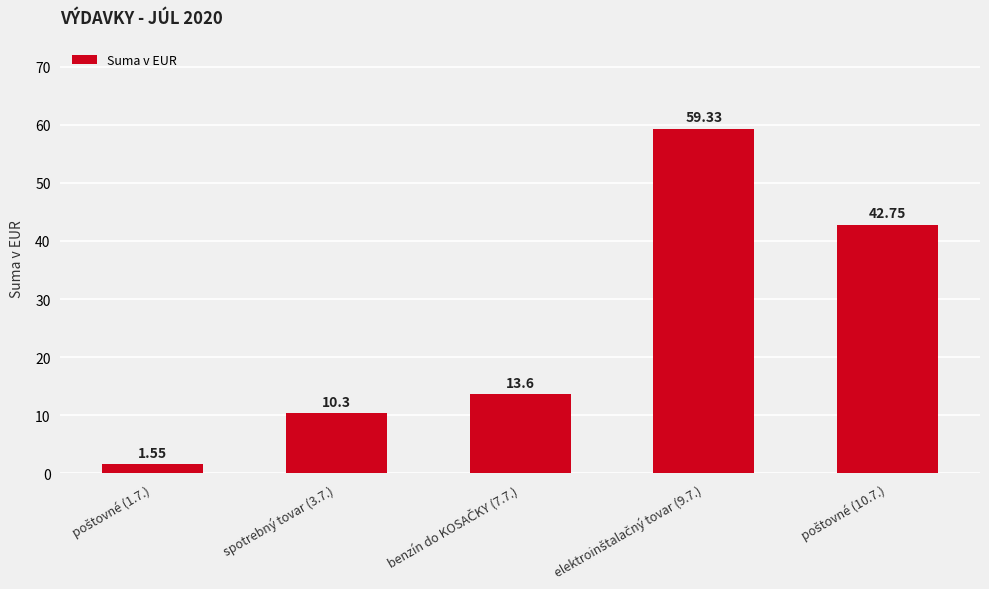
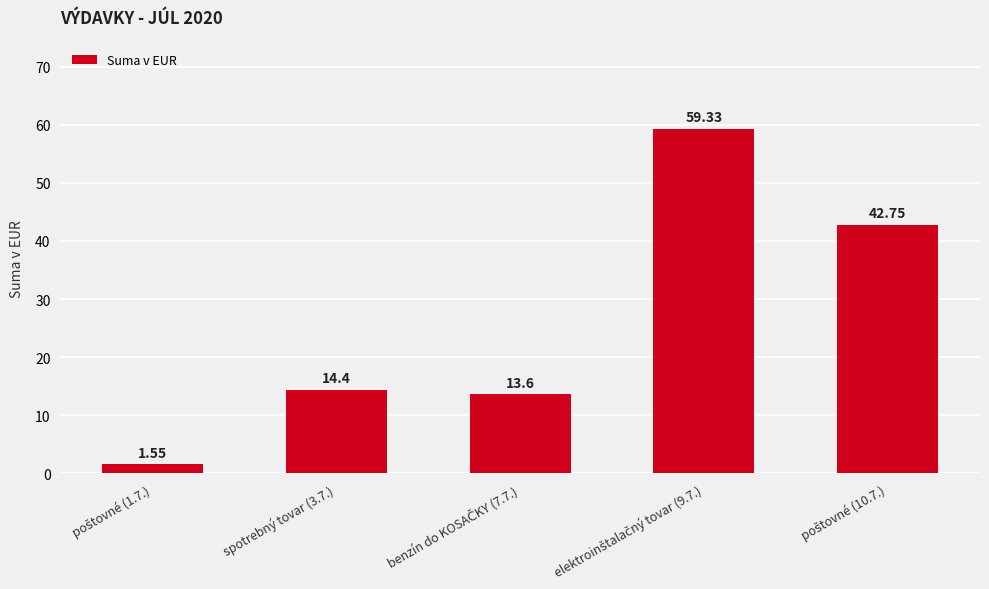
  {
    "poštovné (1.7.)": 1.55,
-   "spotrebný tovar (3.7.)": 10.3,
+   "spotrebný tovar (3.7.)": 14.4,
    "benzín do KOSAČKY (7.7.)": 13.6,
    "elektroinštalačný tovar (9.7.)": 59.33,
    "poštovné (10.7.)": 42.75
  }
